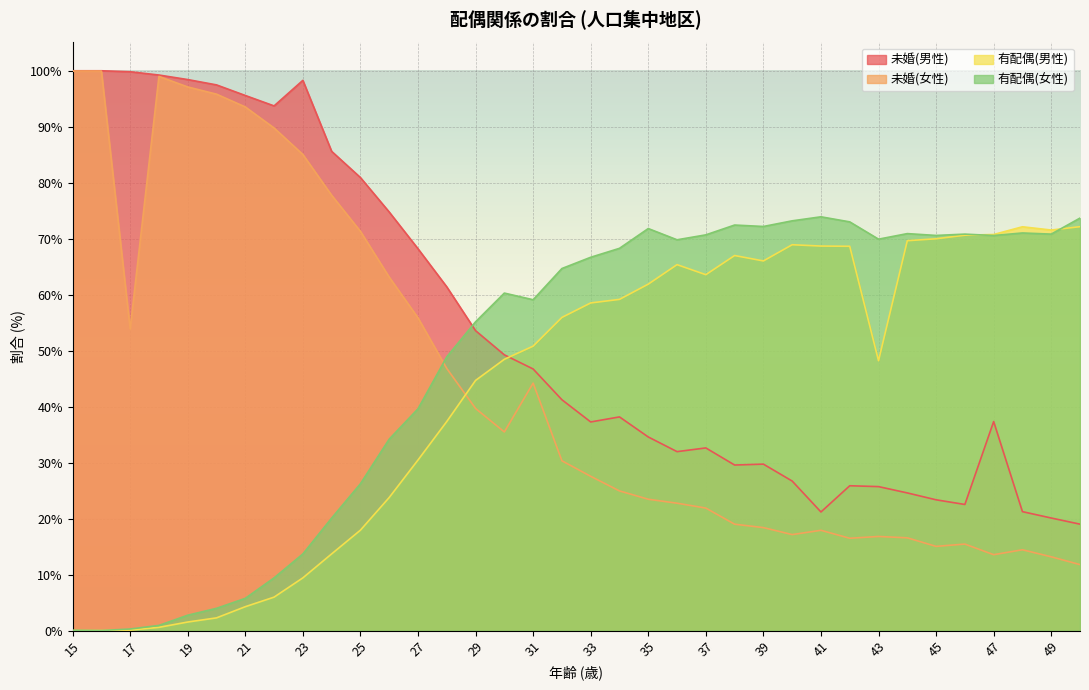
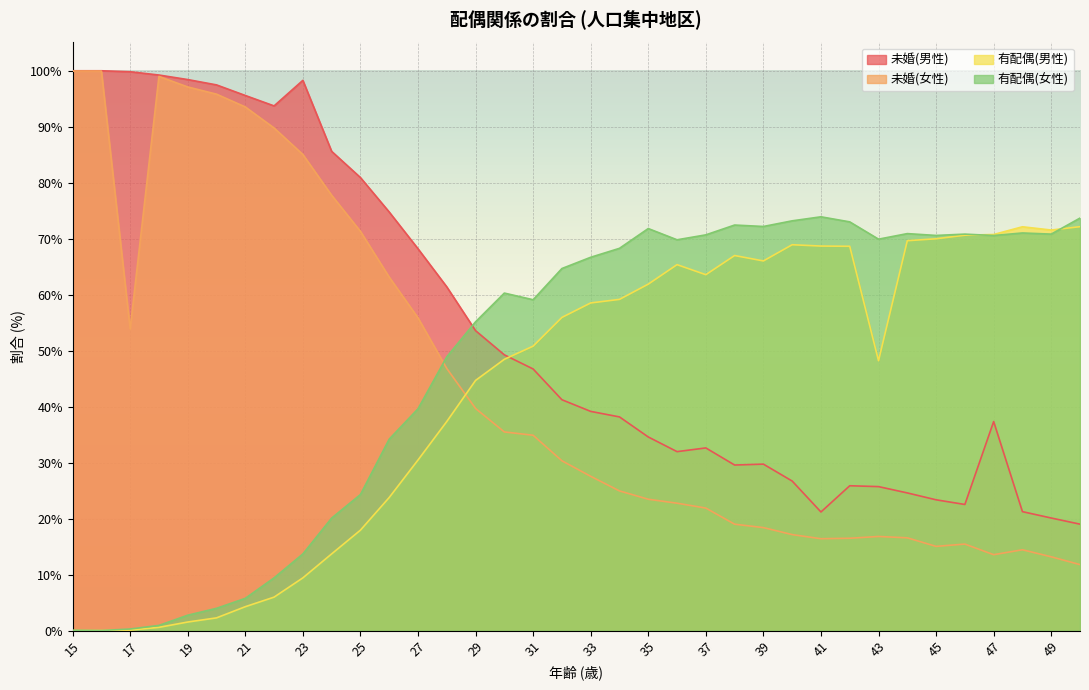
  {
    "未婚(男性)": {
      "17": "100%",
      "19": "98%",
      "21": "96%",
      "23": "98%",
      "25": "81%",
      "27": "68%",
      "29": "54%",
      "31": "47%",
-     "33": "37%",
+     "33": "39%",
      "35": "35%",
      "37": "33%",
      "39": "30%",
      "41": "21%",
      "43": "26%",
      "45": "23%",
      "47": "37%",
      "49": "20%"
    },
    "未婚(女性)": {
      "17": "54%",
      "19": "97%",
      "21": "93%",
      "23": "85%",
      "25": "71%",
      "27": "56%",
      "29": "40%",
-     "31": "44%",
+     "31": "35%",
      "33": "28%",
      "35": "23%",
      "37": "22%",
      "39": "18%",
-     "41": "18%",
+     "41": "16%",
      "43": "17%",
      "45": "15%",
      "47": "14%",
      "49": "13%"
    },
    "有配偶(男性)": {
      "19": "2%",
      "21": "4%",
      "23": "9%",
      "25": "18%",
      "27": "30%",
      "29": "45%",
      "31": "51%",
      "33": "59%",
      "35": "62%",
      "37": "64%",
      "39": "66%",
      "41": "69%",
      "43": "48%",
      "45": "70%",
      "49": "72%"
    },
    "有配偶(女性)": {
      "19": "3%",
      "21": "6%",
      "23": "14%",
-     "25": "26%",
+     "25": "24%",
      "27": "40%",
      "29": "55%",
      "31": "59%",
      "33": "67%",
      "35": "72%",
      "37": "71%",
      "39": "72%",
      "41": "74%",
      "43": "70%",
      "45": "71%",
      "49": "71%"
    }
  }
